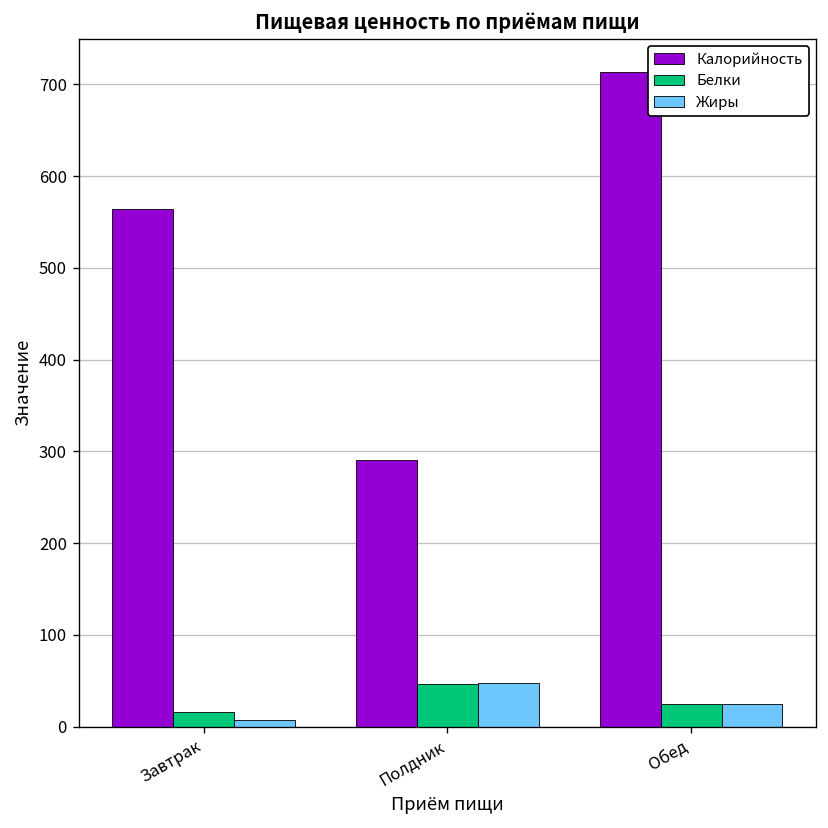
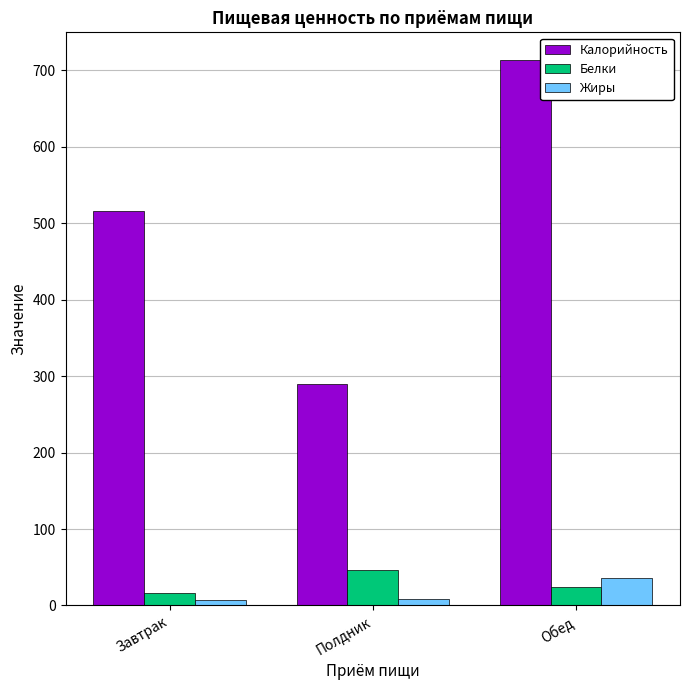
  {
    "Калорийность": {
-     "Завтрак": 560,
+     "Завтрак": 520,
      "Полдник": 290,
      "Обед": 710
    },
    "Белки": {
      "Завтрак": 20,
      "Полдник": 50,
      "Обед": 20
    },
    "Жиры": {
      "Завтрак": 10,
-     "Полдник": 50,
-     "Обед": 20
+     "Полдник": 10,
+     "Обед": 40
    }
  }
